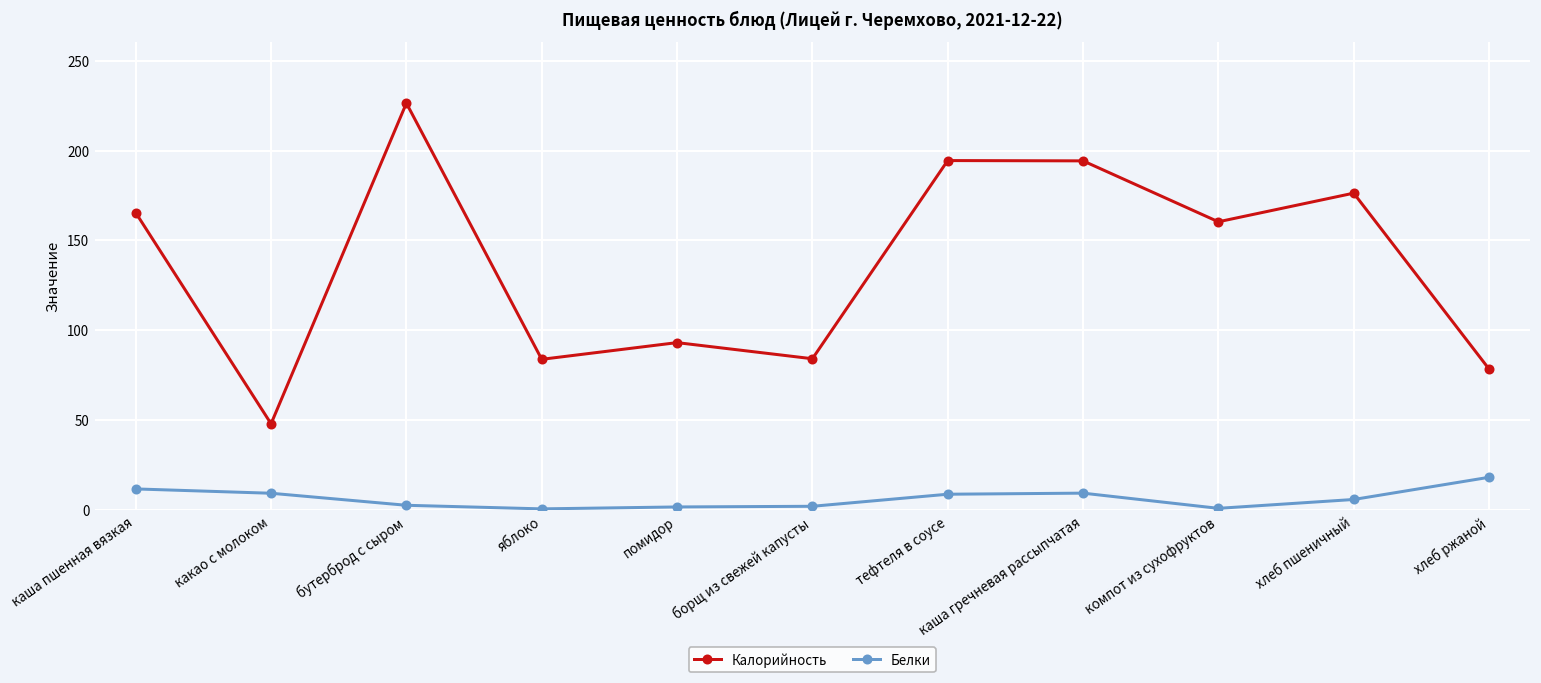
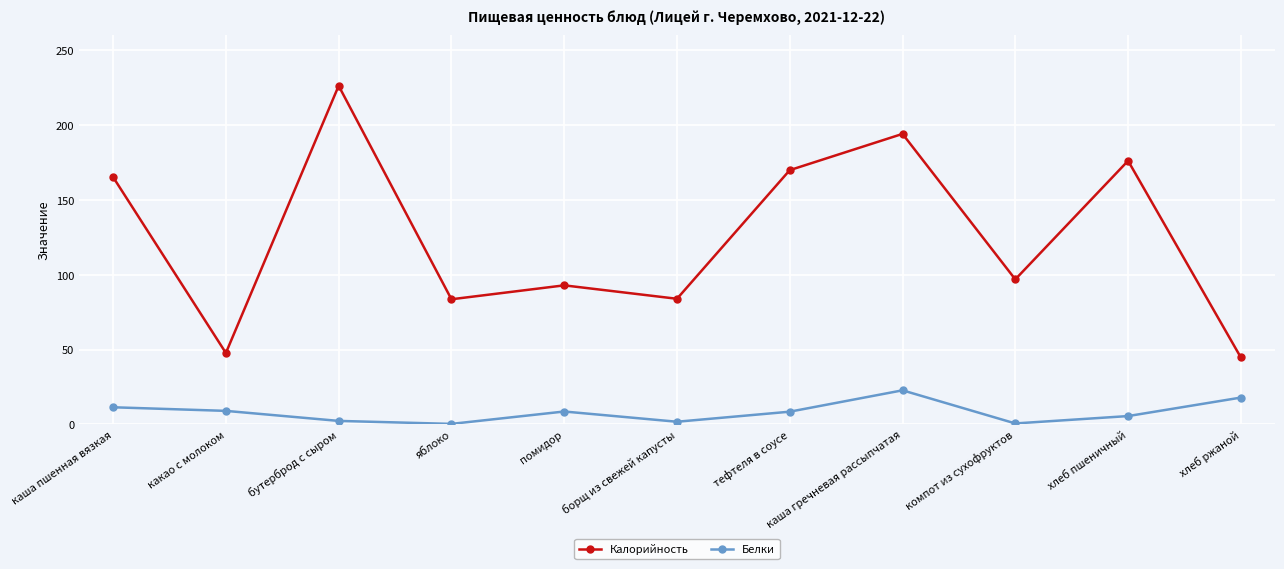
  {
    "Калорийность": {
      "каша пшенная вязкая": 165,
      "какао с молоком": 48,
      "бутерброд с сыром": 226,
      "яблоко": 84,
      "помидор": 93,
      "борщ из свежей капусты": 84,
-     "тефтеля в соусе": 194,
+     "тефтеля в соусе": 170,
      "каша гречневая рассыпчатая": 194,
-     "компот из сухофруктов": 160,
+     "компот из сухофруктов": 97,
      "хлеб пшеничный": 176,
-     "хлеб ржаной": 78
+     "хлеб ржаной": 45
    },
    "Белки": {
      "каша пшенная вязкая": 12,
      "какао с молоком": 9,
      "бутерброд с сыром": 2,
      "яблоко": 0,
-     "помидор": 1,
+     "помидор": 9,
      "борщ из свежей капусты": 2,
      "тефтеля в соусе": 9,
-     "каша гречневая рассыпчатая": 9,
+     "каша гречневая рассыпчатая": 23,
      "компот из сухофруктов": 1,
      "хлеб пшеничный": 6,
      "хлеб ржаной": 18
    }
  }
